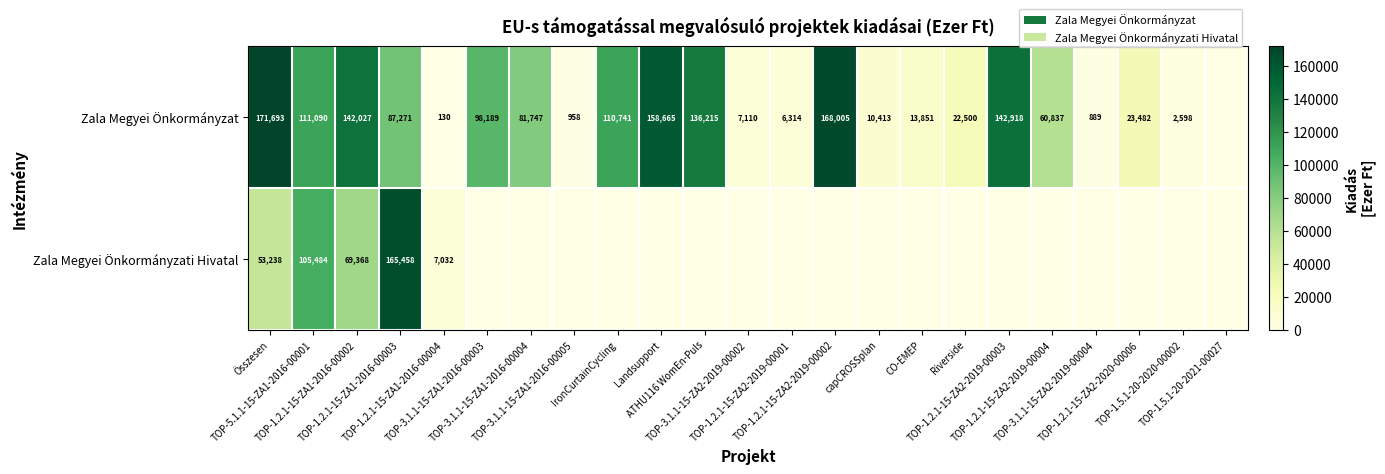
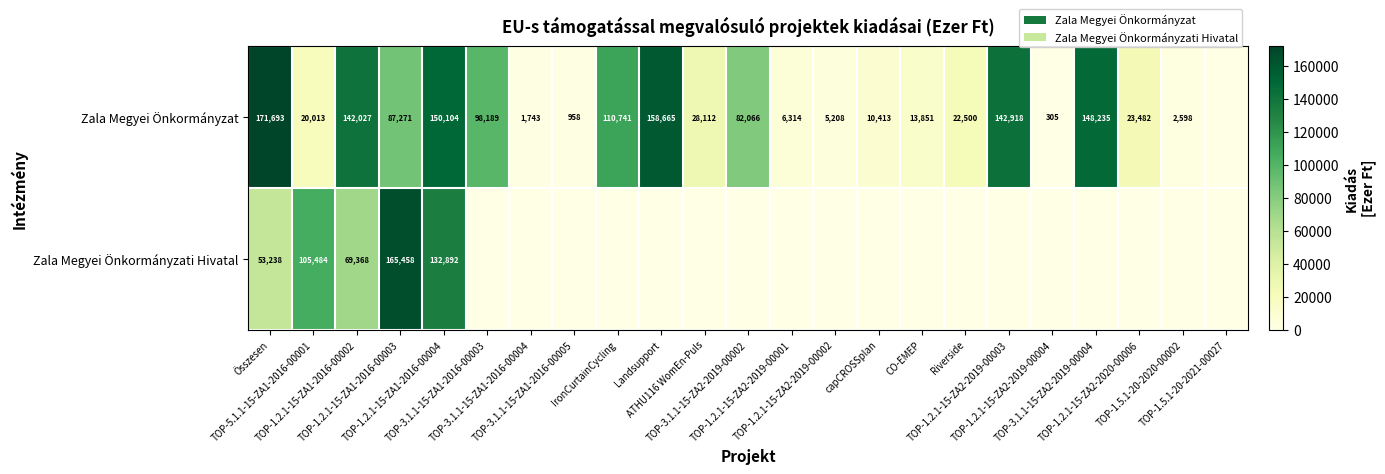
  {
    "Zala Megyei Önkormányzat": {
      "Összesen": "171,693",
-     "TOP-5.1.1-15-ZA1-2016-00001": "111,090",
+     "TOP-5.1.1-15-ZA1-2016-00001": "20,013",
      "TOP-1.2.1-15-ZA1-2016-00002": "142,027",
      "TOP-1.2.1-15-ZA1-2016-00003": "87,271",
-     "TOP-1.2.1-15-ZA1-2016-00004": "130",
+     "TOP-1.2.1-15-ZA1-2016-00004": "150,104",
      "TOP-3.1.1-15-ZA1-2016-00003": "98,189",
-     "TOP-3.1.1-15-ZA1-2016-00004": "81,747",
+     "TOP-3.1.1-15-ZA1-2016-00004": "1,743",
      "TOP-3.1.1-15-ZA1-2016-00005": "958",
      "IronCurtainCycling": "110,741",
      "Landsupport": "158,665",
-     "ATHU116 WomEn-Puls": "136,215",
-     "TOP-3.1.1-15-ZA2-2019-00002": "7,110",
+     "ATHU116 WomEn-Puls": "28,112",
+     "TOP-3.1.1-15-ZA2-2019-00002": "82,066",
      "TOP-1.2.1-15-ZA2-2019-00001": "6,314",
-     "TOP-1.2.1-15-ZA2-2019-00002": "168,005",
+     "TOP-1.2.1-15-ZA2-2019-00002": "5,208",
      "capCROSSplan": "10,413",
      "CO-EMEP": "13,851",
      "Riverside": "22,500",
      "TOP-1.2.1-15-ZA2-2019-00003": "142,918",
-     "TOP-1.2.1-15-ZA2-2019-00004": "60,837",
-     "TOP-3.1.1-15-ZA2-2019-00004": "889",
+     "TOP-1.2.1-15-ZA2-2019-00004": "305",
+     "TOP-3.1.1-15-ZA2-2019-00004": "148,235",
      "TOP-1.2.1-15-ZA2-2020-00006": "23,482",
      "TOP-1.5.1-20-2020-00002": "2,598"
    },
    "Zala Megyei Önkormányzati Hivatal": {
      "Összesen": "53,238",
      "TOP-5.1.1-15-ZA1-2016-00001": "105,484",
      "TOP-1.2.1-15-ZA1-2016-00002": "69,368",
      "TOP-1.2.1-15-ZA1-2016-00003": "165,458",
-     "TOP-1.2.1-15-ZA1-2016-00004": "7,032"
+     "TOP-1.2.1-15-ZA1-2016-00004": "132,892"
    }
  }
